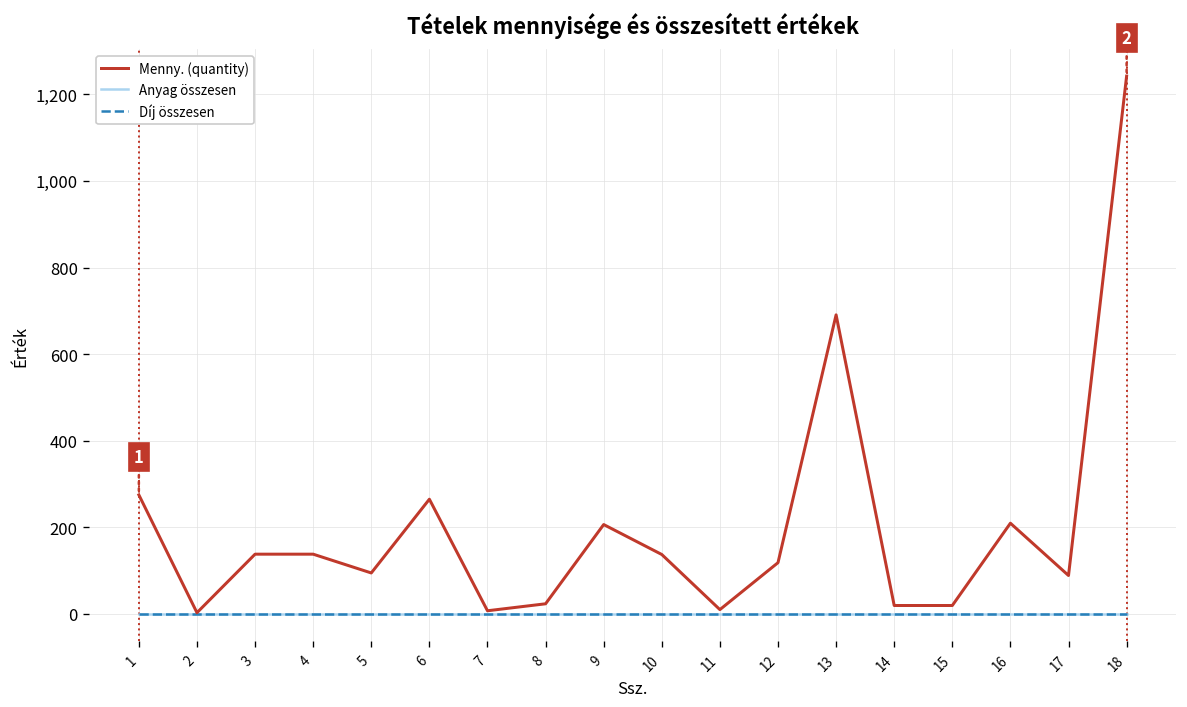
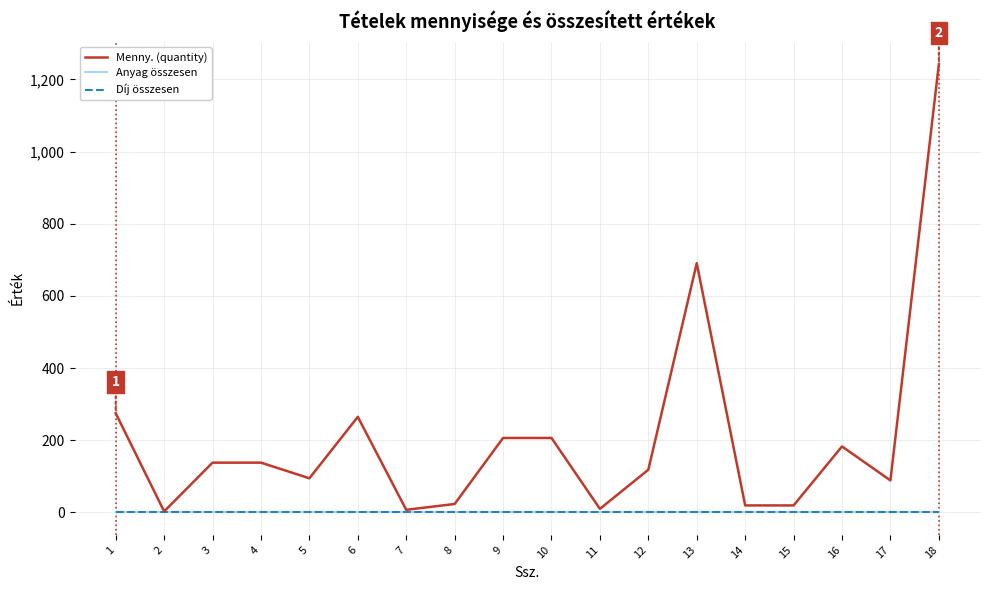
  {
    "Menny. (quantity)": {
      "3": 140,
      "4": 140,
      "5": 90,
      "6": 270,
      "7": 10,
      "8": 20,
      "9": 210,
-     "10": 140,
+     "10": 210,
      "11": 10,
      "12": 120,
      "13": 690,
      "14": 20,
      "15": 20,
-     "16": 210,
+     "16": 180,
      "17": 90
    },
    "Díj összesen": {
      "1": 0,
      "3": 0,
      "4": 0,
      "5": 0,
      "6": 0,
      "7": 0,
      "8": 0,
      "9": 0,
      "10": 0,
      "11": 0,
      "12": 0,
      "13": 0,
      "14": 0,
      "15": 0,
      "16": 0,
      "17": 0,
      "18": 0
    }
  }
